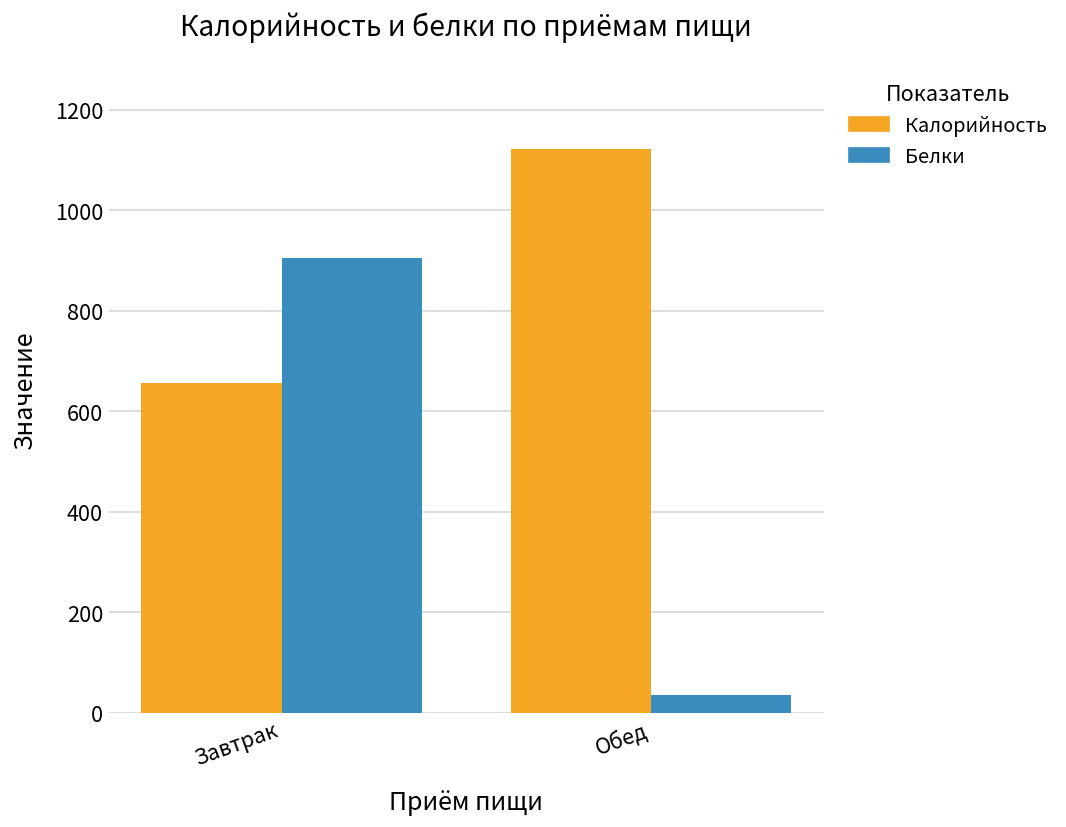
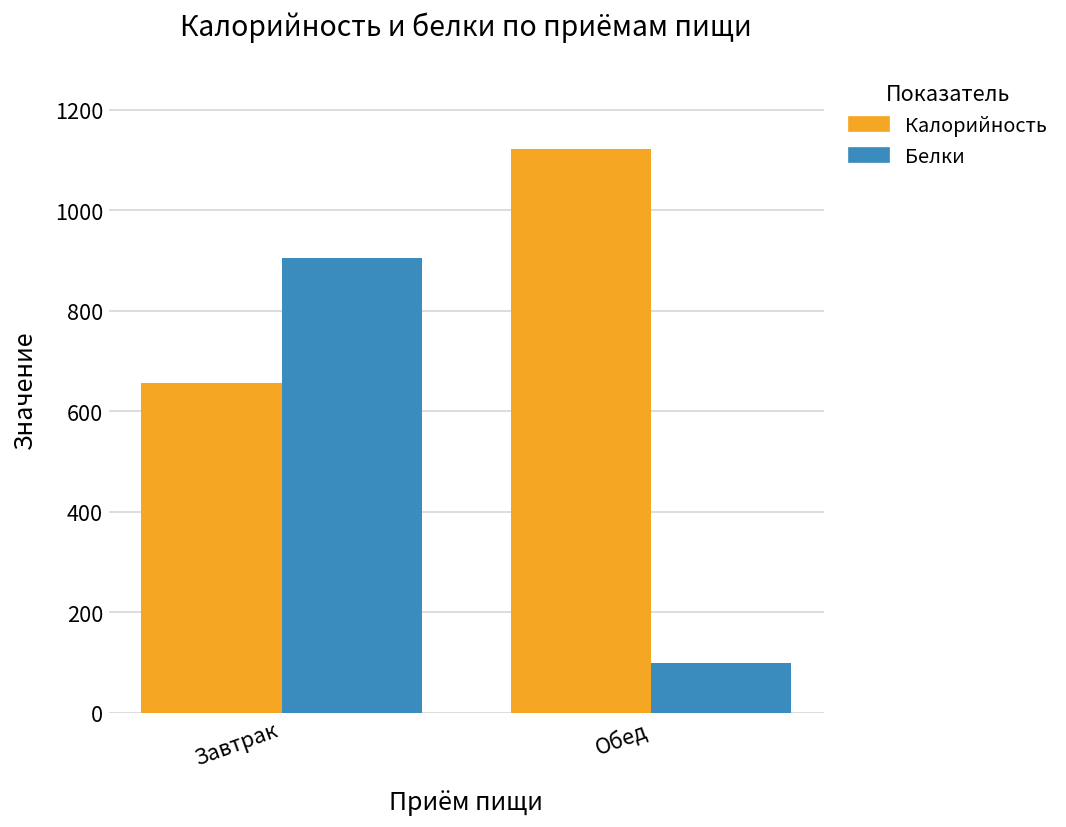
  {
    "Калорийность": {
      "Завтрак": 660,
      "Обед": 1120
    },
    "Белки": {
      "Завтрак": 900,
-     "Обед": 40
+     "Обед": 100
    }
  }
